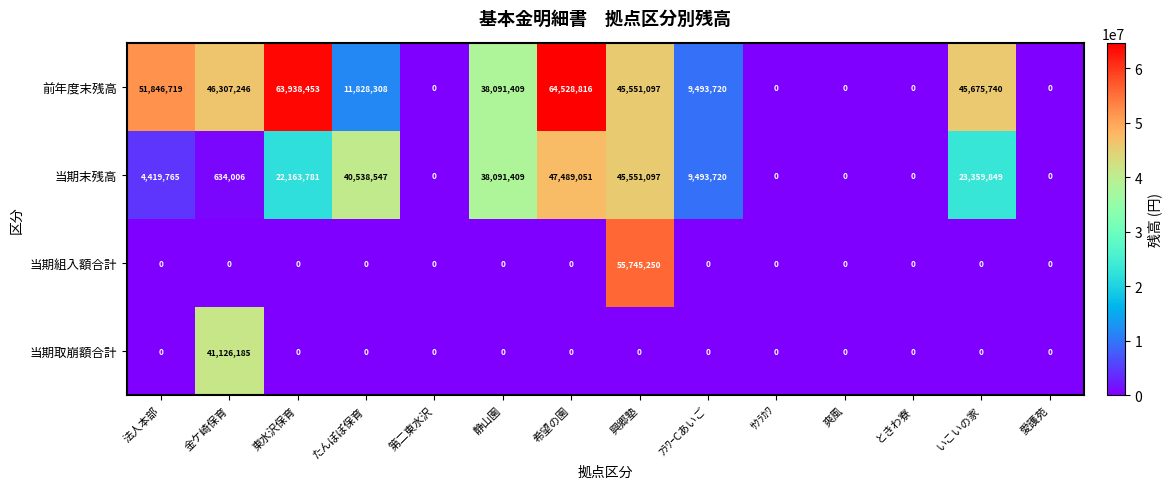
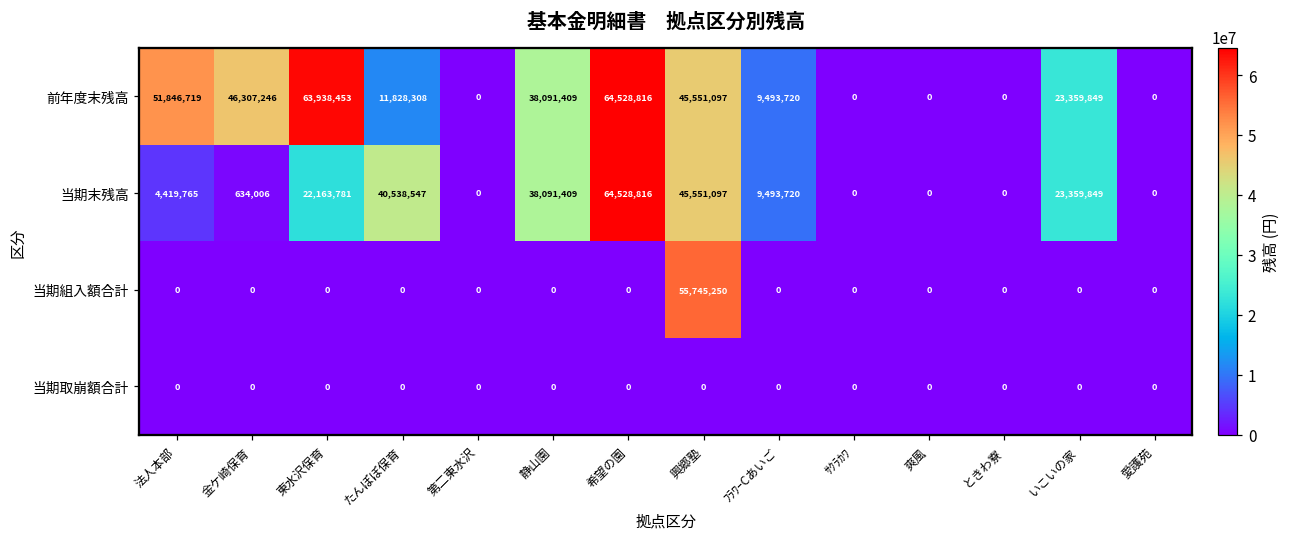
  {
    "前年度末残高": {
      "法人本部": "51,846,719",
      "金ケ崎保育": "46,307,246",
      "東水沢保育": "63,938,453",
      "たんぽぽ保育": "11,828,308",
      "第二東水沢": "0",
      "静山園": "38,091,409",
      "希望の園": "64,528,816",
      "興郷塾": "45,551,097",
      "ﾌﾗﾜｰCあいご": "9,493,720",
      "ｻｸﾗｶﾜ": "0",
      "爽風": "0",
      "ときわ寮": "0",
-     "いこいの家": "45,675,740",
+     "いこいの家": "23,359,849",
      "愛護苑": "0"
    },
    "当期末残高": {
      "法人本部": "4,419,765",
      "金ケ崎保育": "634,006",
      "東水沢保育": "22,163,781",
      "たんぽぽ保育": "40,538,547",
      "第二東水沢": "0",
      "静山園": "38,091,409",
-     "希望の園": "47,489,051",
+     "希望の園": "64,528,816",
      "興郷塾": "45,551,097",
      "ﾌﾗﾜｰCあいご": "9,493,720",
      "ｻｸﾗｶﾜ": "0",
      "爽風": "0",
      "ときわ寮": "0",
      "いこいの家": "23,359,849",
      "愛護苑": "0"
    },
    "当期組入額合計": {
      "法人本部": "0",
      "金ケ崎保育": "0",
      "東水沢保育": "0",
      "たんぽぽ保育": "0",
      "第二東水沢": "0",
      "静山園": "0",
      "希望の園": "0",
      "興郷塾": "55,745,250",
      "ﾌﾗﾜｰCあいご": "0",
      "ｻｸﾗｶﾜ": "0",
      "爽風": "0",
      "ときわ寮": "0",
      "いこいの家": "0",
      "愛護苑": "0"
    },
    "当期取崩額合計": {
      "法人本部": "0",
-     "金ケ崎保育": "41,126,185",
+     "金ケ崎保育": "0",
      "東水沢保育": "0",
      "たんぽぽ保育": "0",
      "第二東水沢": "0",
      "静山園": "0",
      "希望の園": "0",
      "興郷塾": "0",
      "ﾌﾗﾜｰCあいご": "0",
      "ｻｸﾗｶﾜ": "0",
      "爽風": "0",
      "ときわ寮": "0",
      "いこいの家": "0",
      "愛護苑": "0"
    }
  }
